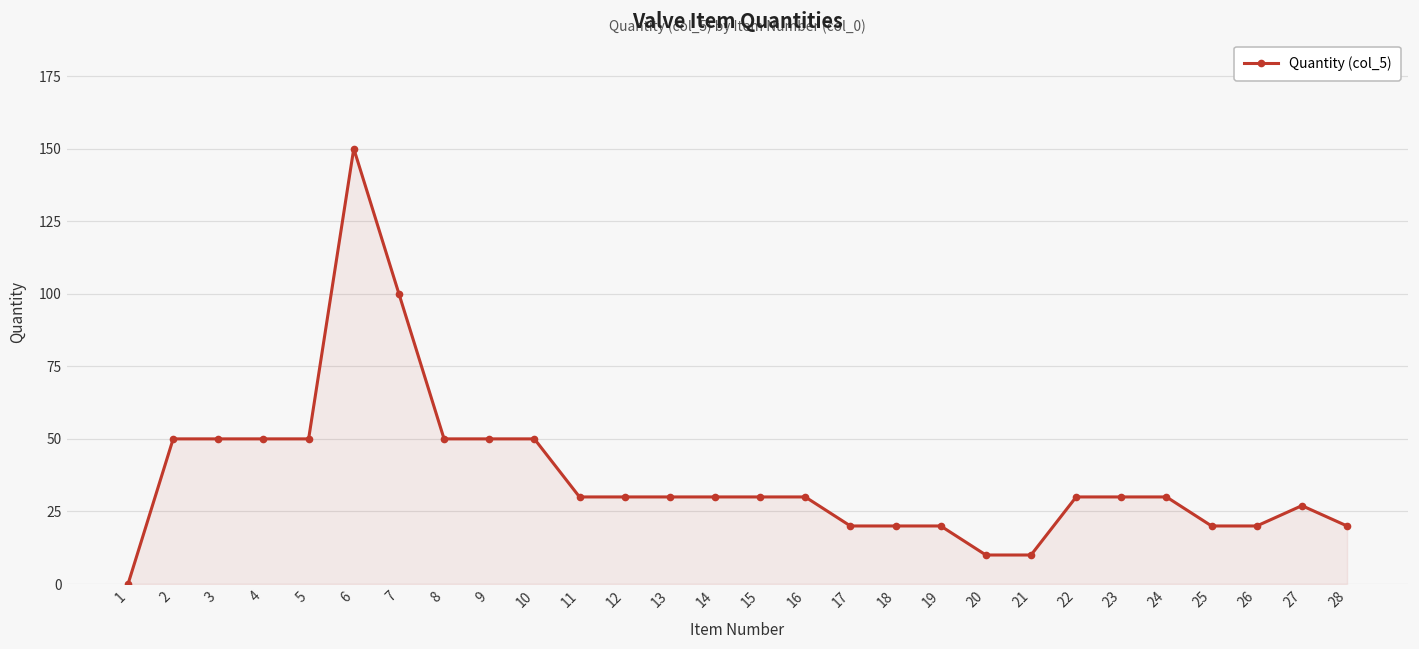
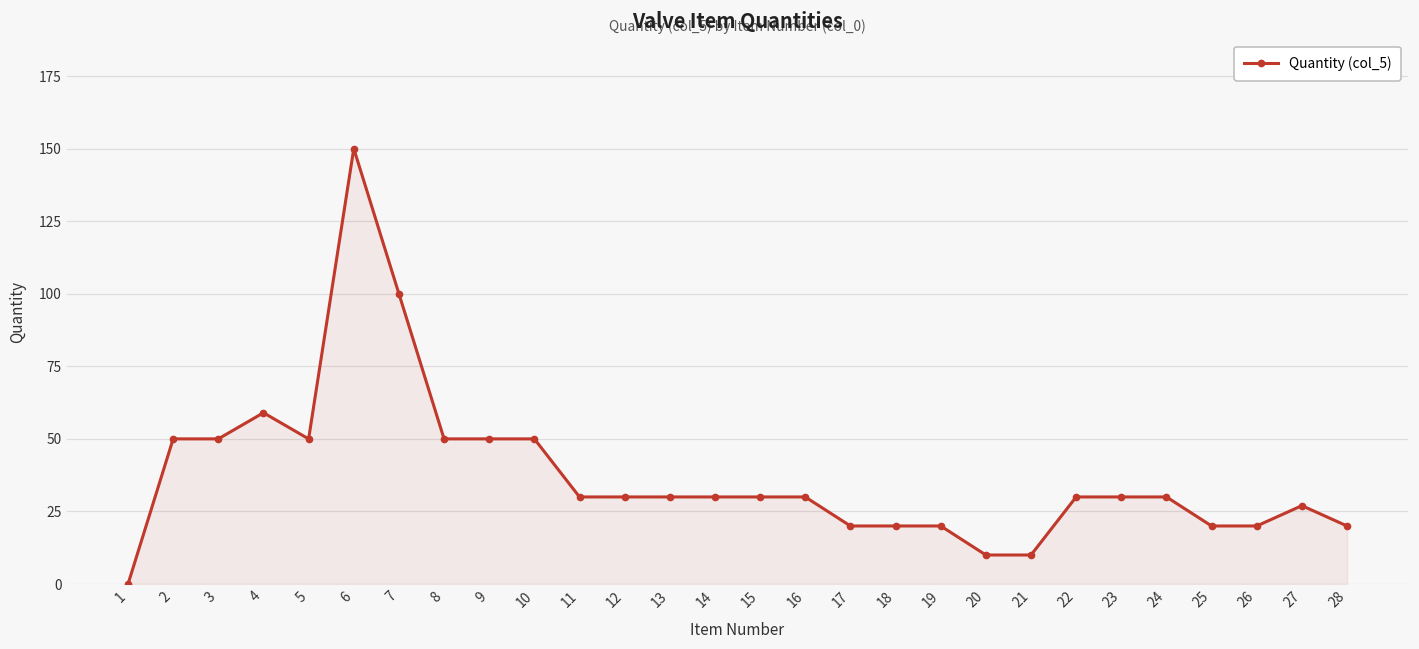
  {
    "1": 0,
    "2": 50,
    "3": 50,
-   "4": 50,
+   "4": 59,
    "5": 50,
    "6": 150,
    "7": 100,
    "8": 50,
    "9": 50,
    "10": 50,
    "11": 30,
    "12": 30,
    "13": 30,
    "14": 30,
    "15": 30,
    "16": 30,
    "17": 20,
    "18": 20,
    "19": 20,
    "20": 10,
    "21": 10,
    "22": 30,
    "23": 30,
    "24": 30,
    "25": 20,
    "26": 20,
    "27": 27,
    "28": 20
  }
